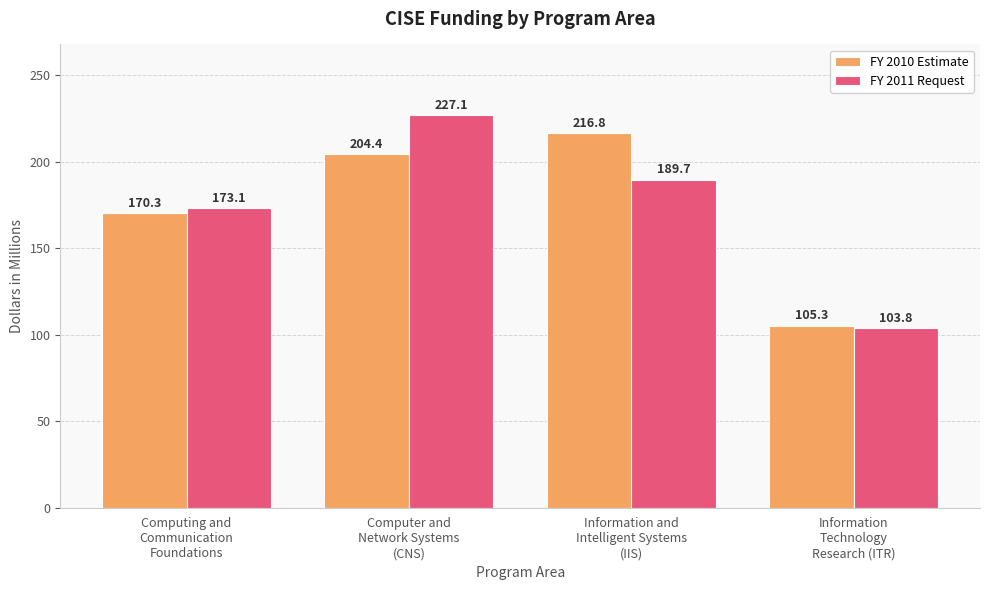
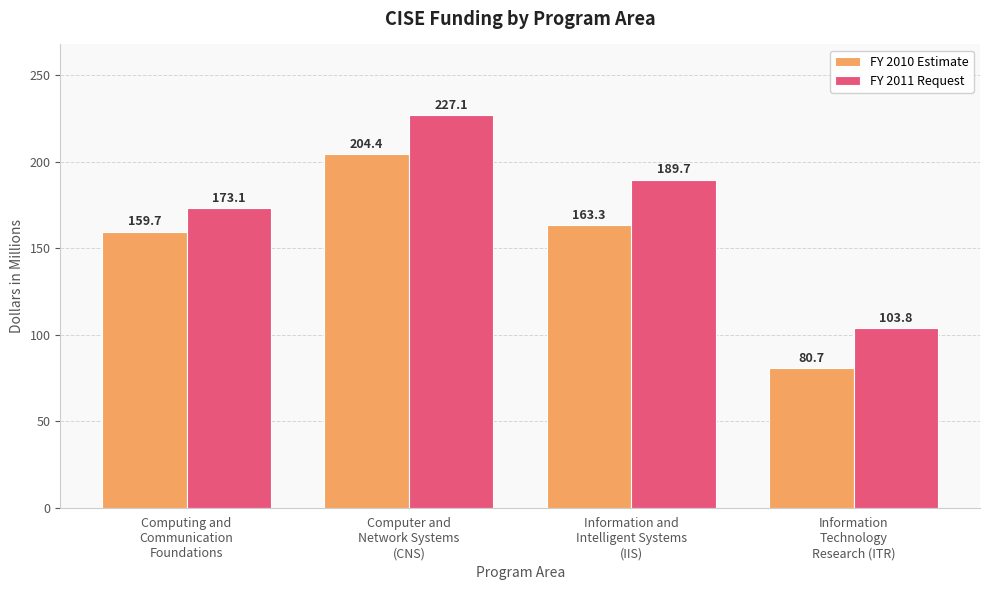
  {
    "FY 2010 Estimate": {
-     "Computing and Communication Foundations": 170.3,
+     "Computing and Communication Foundations": 159.7,
      "Computer and Network Systems (CNS)": 204.4,
-     "Information and Intelligent Systems (IIS)": 216.8,
-     "Information Technology Research (ITR)": 105.3
+     "Information and Intelligent Systems (IIS)": 163.3,
+     "Information Technology Research (ITR)": 80.7
    },
    "FY 2011 Request": {
      "Computing and Communication Foundations": 173.1,
      "Computer and Network Systems (CNS)": 227.1,
      "Information and Intelligent Systems (IIS)": 189.7,
      "Information Technology Research (ITR)": 103.8
    }
  }
